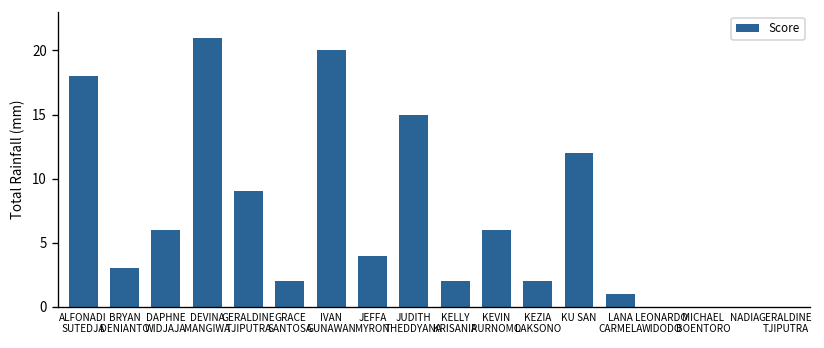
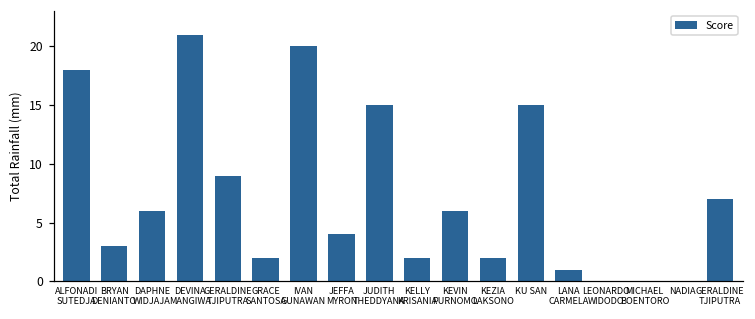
  {
    "DAPHNE WIDJAJA": 6,
    "IVAN GUNAWAN": 20,
    "JEFFA MYRON": 4,
    "KEVIN PURNOMO": 6,
-   "KU SAN": 12,
+   "KU SAN": 15,
    "NADIA": 0,
-   "GERALDINE TJIPUTRA": 0
+   "GERALDINE TJIPUTRA": 7
  }
